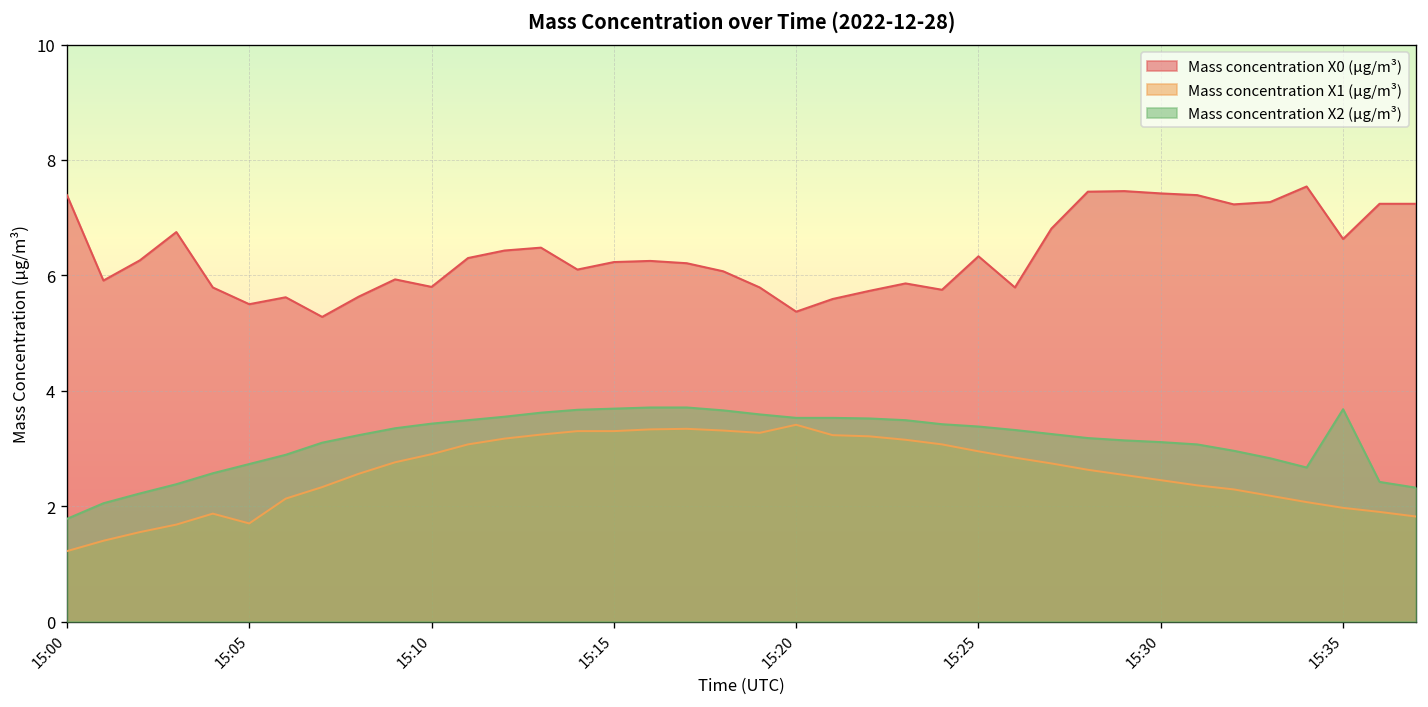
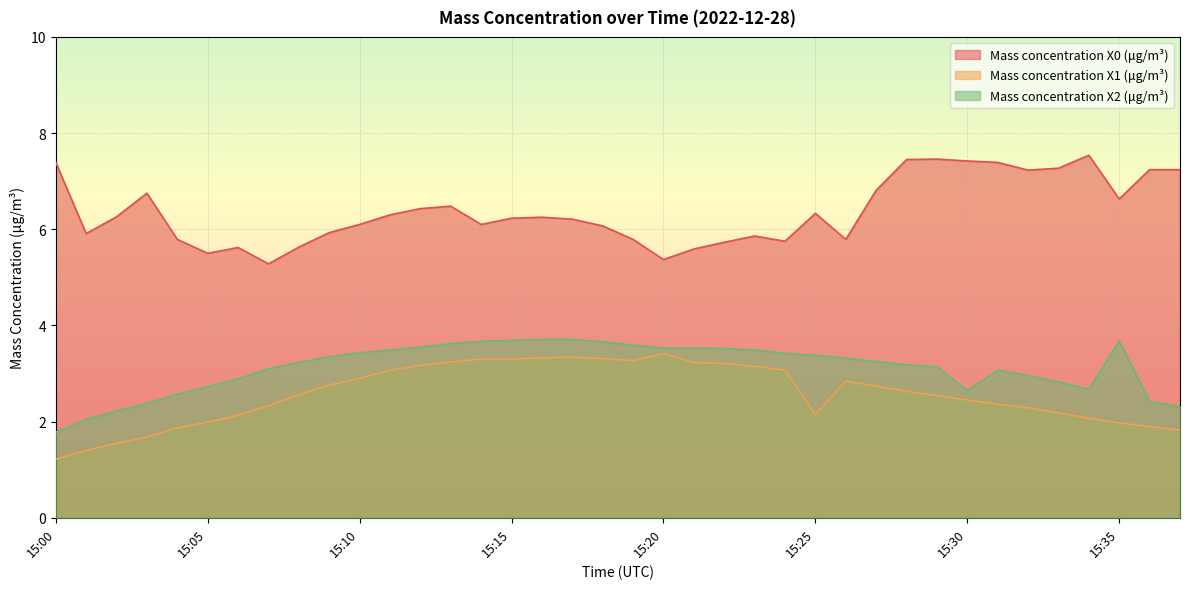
  {
    "Mass concentration X0 (μg/m³)": {
      "15:00": 7.4,
      "15:05": 5.5,
-     "15:10": 5.8,
+     "15:10": 6.1,
      "15:15": 6.2,
      "15:20": 5.4,
      "15:25": 6.3,
      "15:30": 7.4,
      "15:35": 6.6
    },
    "Mass concentration X1 (μg/m³)": {
      "15:00": 1.2,
-     "15:05": 1.7,
+     "15:05": 2.0,
      "15:10": 2.9,
      "15:15": 3.3,
      "15:20": 3.4,
-     "15:25": 3.0,
+     "15:25": 2.2,
      "15:30": 2.5,
      "15:35": 2.0
    },
    "Mass concentration X2 (μg/m³)": {
      "15:00": 1.8,
      "15:05": 2.7,
      "15:10": 3.4,
      "15:15": 3.7,
      "15:20": 3.5,
      "15:25": 3.4,
-     "15:30": 3.1,
+     "15:30": 2.7,
      "15:35": 3.7
    }
  }
